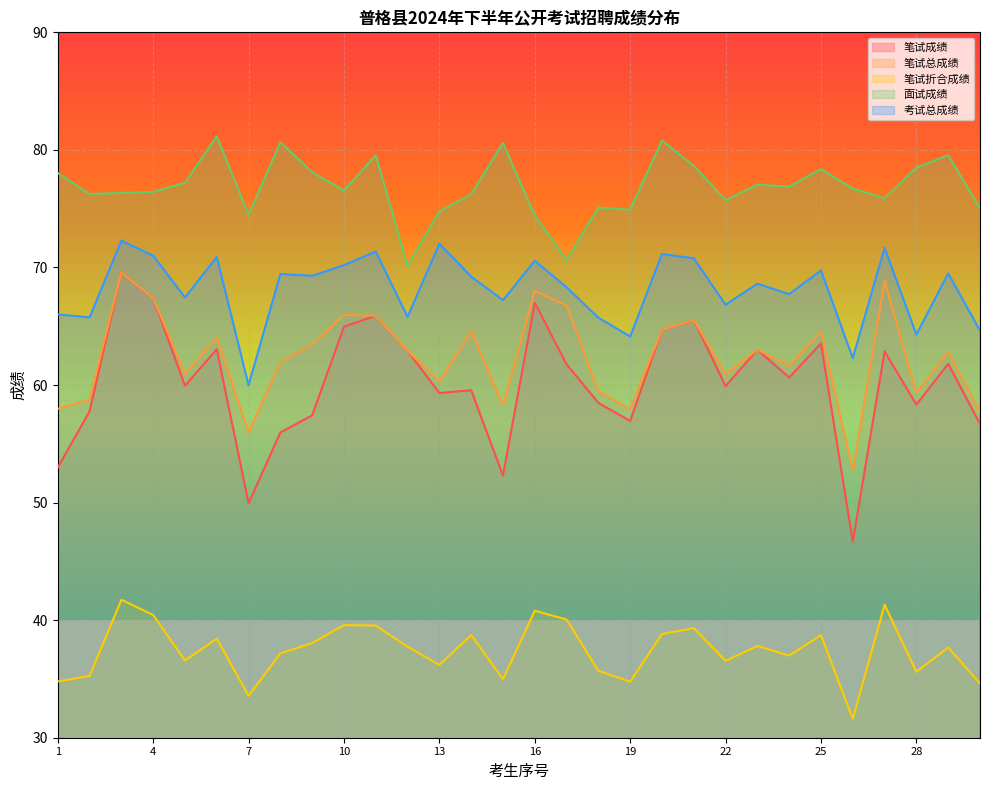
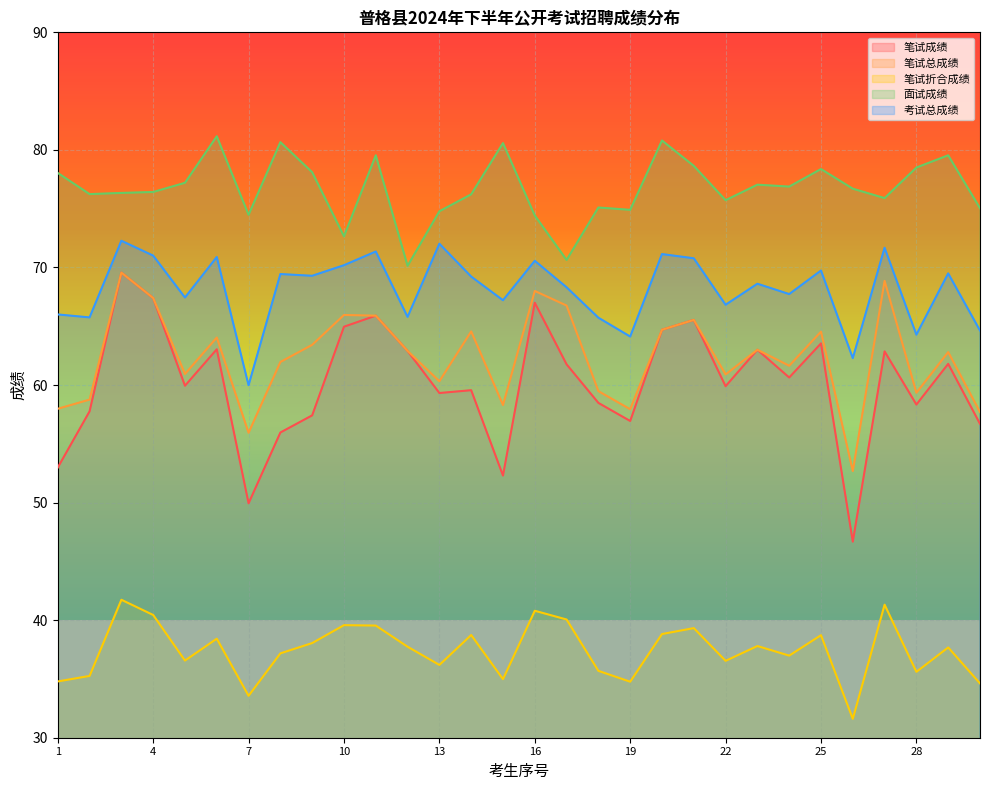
  {
    "面试成绩": {
      "1": 78.0,
      "4": 76.4,
      "7": 74.5,
-     "10": 76.5,
+     "10": 72.7,
      "13": 74.8,
      "16": 74.4,
      "19": 74.9,
      "22": 75.7,
      "25": 78.4,
      "28": 78.5
    },
    "考试总成绩": {
      "1": 66.0,
      "4": 71.0,
      "7": 60.0,
      "10": 70.2,
      "13": 72.0,
      "16": 70.6,
      "19": 64.1,
      "22": 66.8,
      "25": 69.7,
      "28": 64.3
    }
  }
